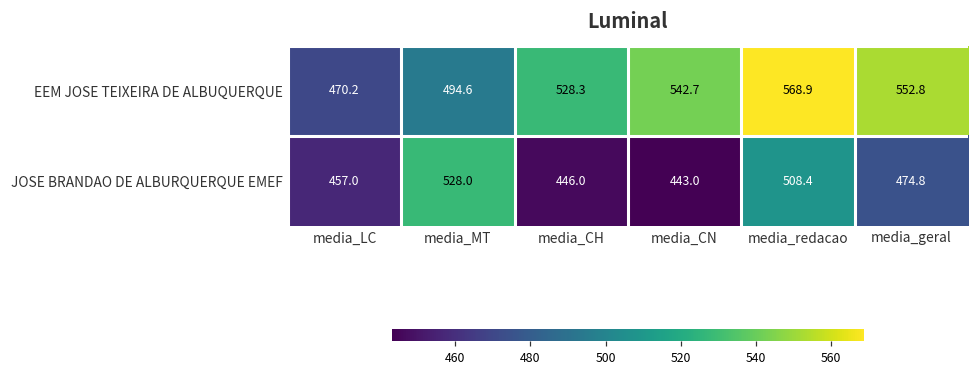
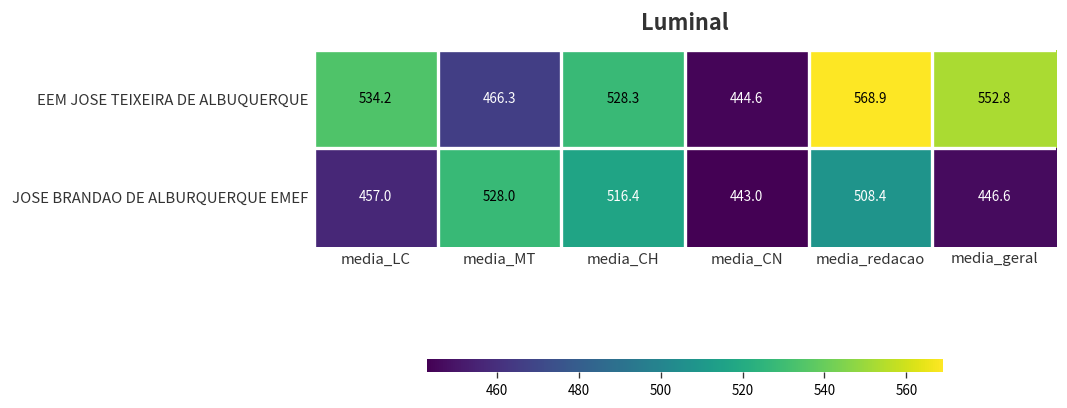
  {
    "EEM JOSE TEIXEIRA DE ALBUQUERQUE": {
-     "media_LC": 470.2,
-     "media_MT": 494.6,
+     "media_LC": 534.2,
+     "media_MT": 466.3,
      "media_CH": 528.3,
-     "media_CN": 542.7,
+     "media_CN": 444.6,
      "media_redacao": 568.9,
      "media_geral": 552.8
    },
    "JOSE BRANDAO DE ALBURQUERQUE EMEF": {
      "media_LC": 457.0,
      "media_MT": 528.0,
-     "media_CH": 446.0,
+     "media_CH": 516.4,
      "media_CN": 443.0,
      "media_redacao": 508.4,
-     "media_geral": 474.8
+     "media_geral": 446.6
    }
  }
